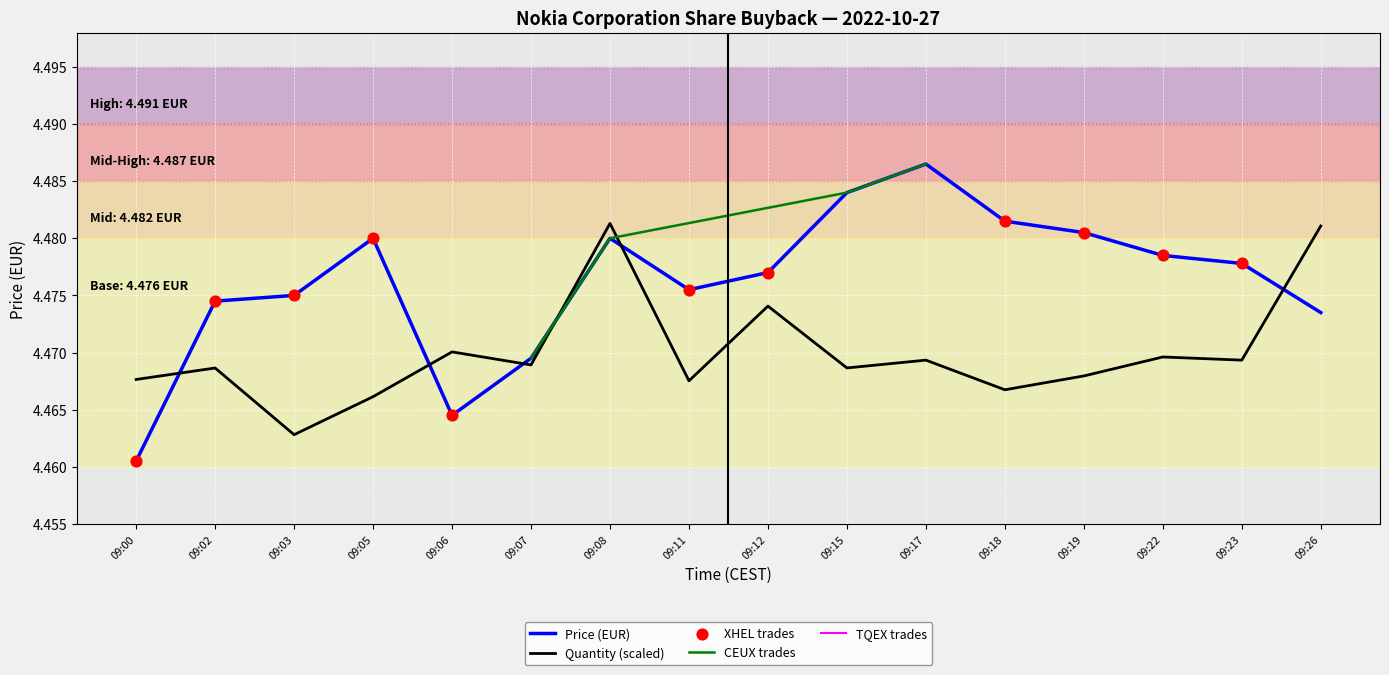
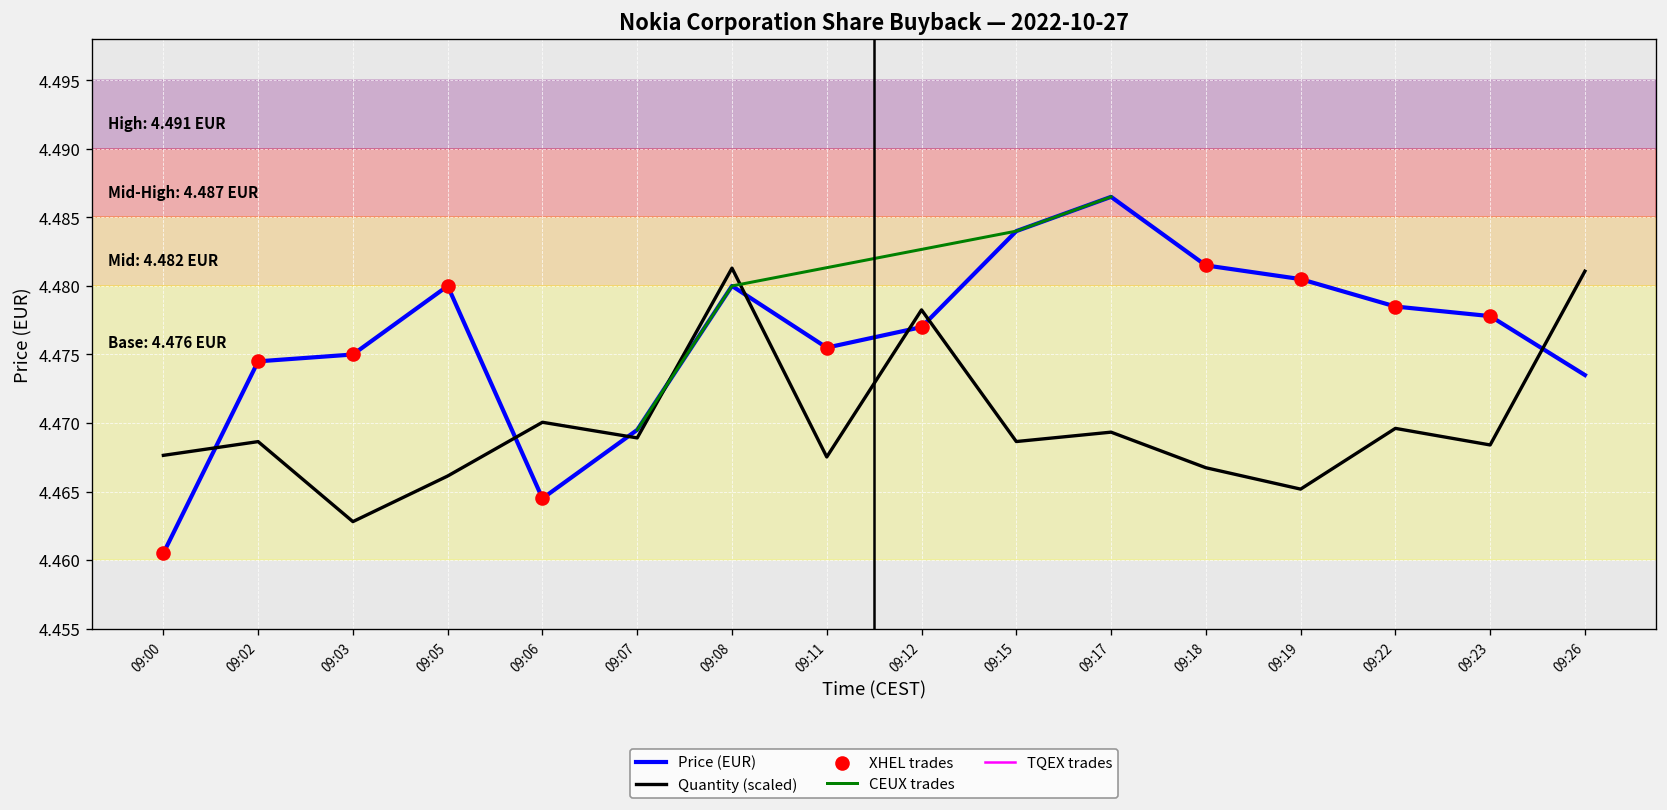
  {
    "Quantity (scaled)": {
      "09:00": 4.4676,
      "09:02": 4.4686,
      "09:03": 4.4628,
      "09:05": 4.4661,
      "09:06": 4.4701,
      "09:07": 4.4689,
      "09:08": 4.4813,
      "09:11": 4.4675,
-     "09:12": 4.4741,
+     "09:12": 4.4783,
      "09:15": 4.4687,
      "09:17": 4.4693,
      "09:18": 4.4667,
-     "09:19": 4.4679,
+     "09:19": 4.4652,
      "09:22": 4.4696,
-     "09:23": 4.4693,
+     "09:23": 4.4684,
      "09:26": 4.4811
    }
  }
